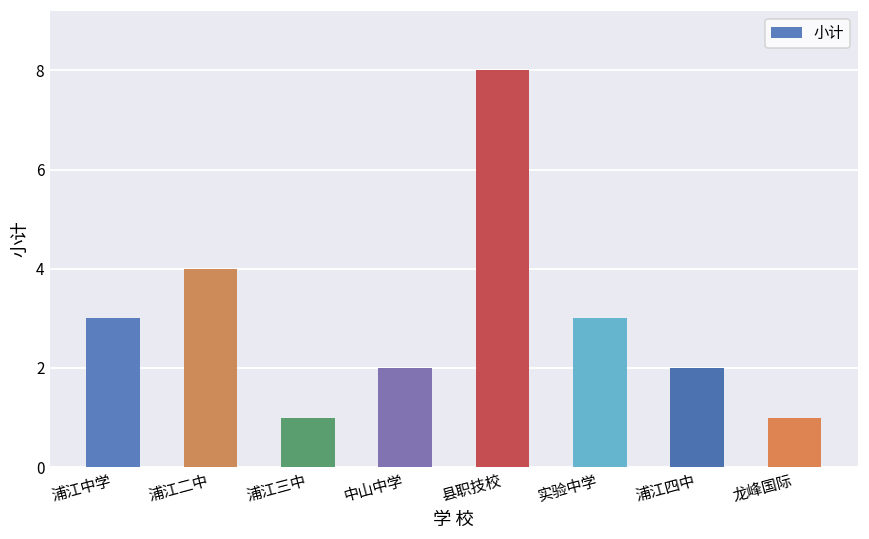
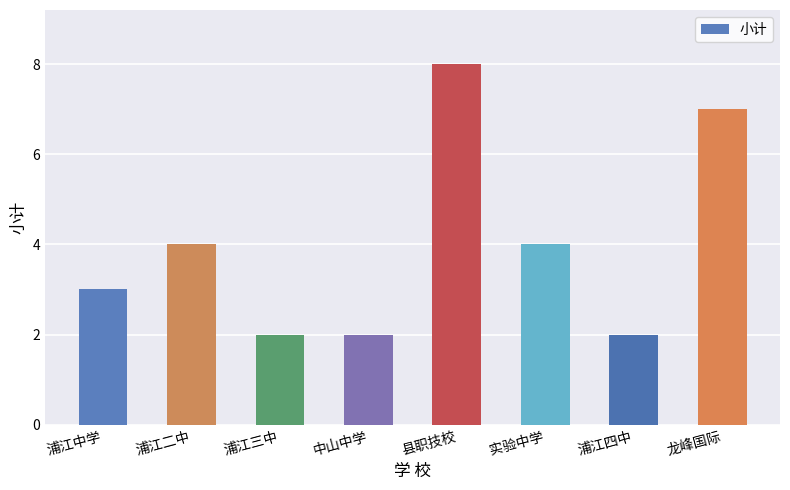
  {
    "浦江中学": 3,
    "浦江二中": 4,
-   "浦江三中": 1,
+   "浦江三中": 2,
    "中山中学": 2,
    "县职技校": 8,
-   "实验中学": 3,
+   "实验中学": 4,
    "浦江四中": 2,
-   "龙峰国际": 1
+   "龙峰国际": 7
  }
